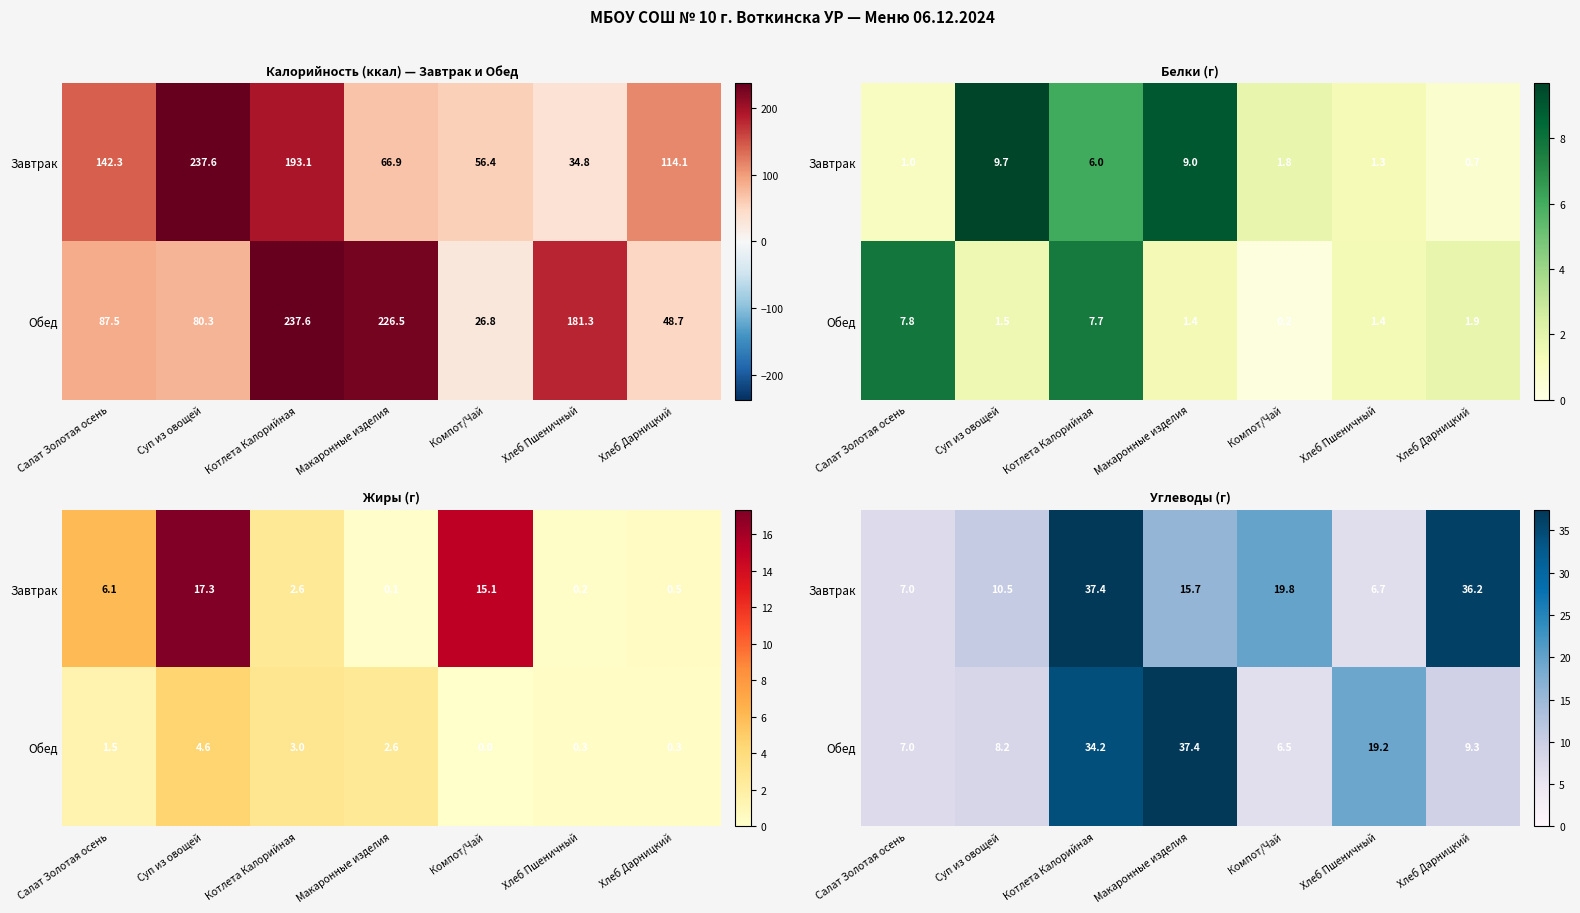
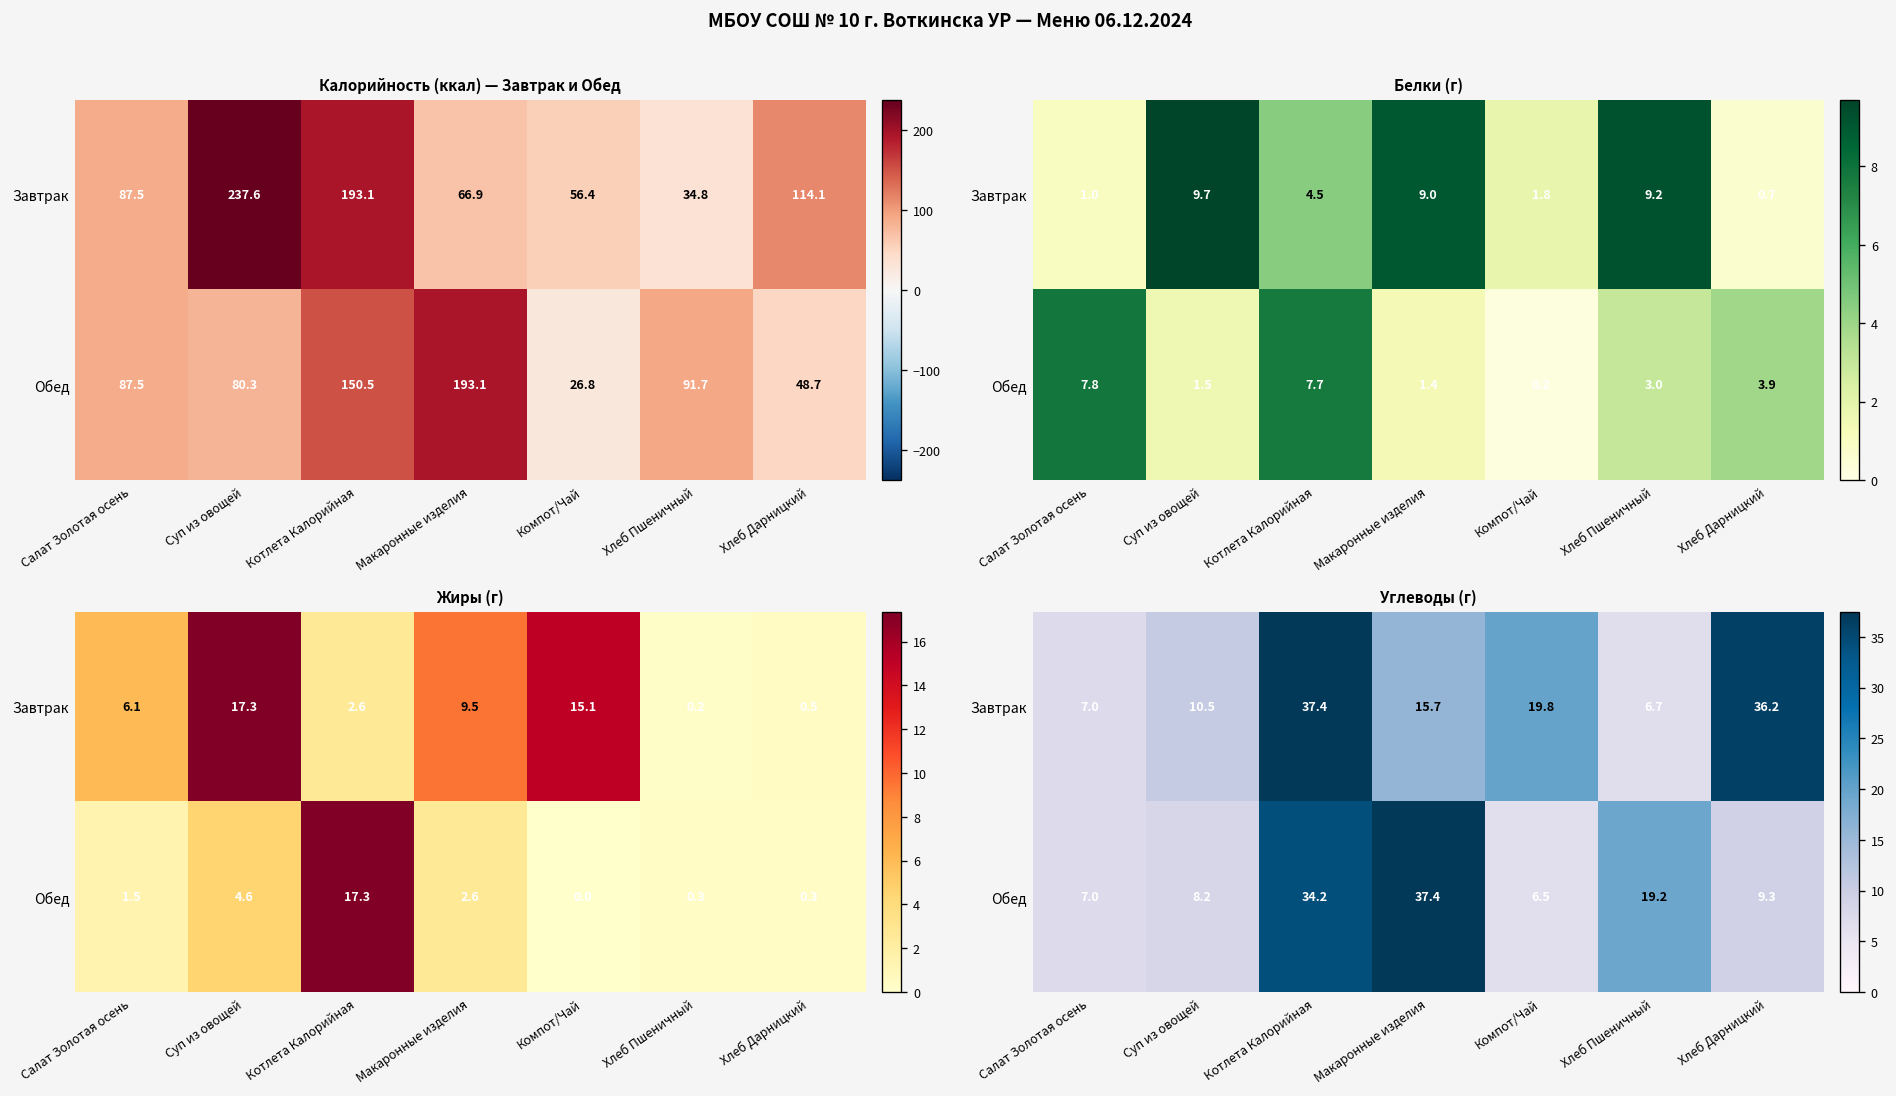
  {
    "Калорийность (ккал) — Завтрак и Обед": {
      "Завтрак": {
-       "Салат Золотая осень": 142.3,
+       "Салат Золотая осень": 87.5,
        "Суп из овощей": 237.6,
        "Котлета Калорийная": 193.1,
        "Макаронные изделия": 66.9,
        "Компот/Чай": 56.4,
        "Хлеб Пшеничный": 34.8,
        "Хлеб Дарницкий": 114.1
      },
      "Обед": {
        "Салат Золотая осень": 87.5,
        "Суп из овощей": 80.3,
-       "Котлета Калорийная": 237.6,
-       "Макаронные изделия": 226.5,
+       "Котлета Калорийная": 150.5,
+       "Макаронные изделия": 193.1,
        "Компот/Чай": 26.8,
-       "Хлеб Пшеничный": 181.3,
+       "Хлеб Пшеничный": 91.7,
        "Хлеб Дарницкий": 48.7
      }
    },
    "Белки (г)": {
      "Завтрак": {
        "Салат Золотая осень": 1.0,
        "Суп из овощей": 9.7,
-       "Котлета Калорийная": 6.0,
+       "Котлета Калорийная": 4.5,
        "Макаронные изделия": 9.0,
        "Компот/Чай": 1.8,
-       "Хлеб Пшеничный": 1.3,
+       "Хлеб Пшеничный": 9.2,
        "Хлеб Дарницкий": 0.7
      },
      "Обед": {
        "Салат Золотая осень": 7.8,
        "Суп из овощей": 1.5,
        "Котлета Калорийная": 7.7,
        "Макаронные изделия": 1.4,
-       "Хлеб Пшеничный": 1.4,
-       "Хлеб Дарницкий": 1.9
+       "Хлеб Пшеничный": 3.0,
+       "Хлеб Дарницкий": 3.9
      }
    },
    "Жиры (г)": {
      "Завтрак": {
        "Салат Золотая осень": 6.1,
        "Суп из овощей": 17.3,
        "Котлета Калорийная": 2.6,
-       "Макаронные изделия": 0.1,
+       "Макаронные изделия": 9.5,
        "Компот/Чай": 15.1,
        "Хлеб Пшеничный": 0.2,
        "Хлеб Дарницкий": 0.5
      },
      "Обед": {
        "Салат Золотая осень": 1.5,
        "Суп из овощей": 4.6,
-       "Котлета Калорийная": 3.0,
+       "Котлета Калорийная": 17.3,
        "Макаронные изделия": 2.6,
        "Компот/Чай": 0.0,
        "Хлеб Пшеничный": 0.3,
        "Хлеб Дарницкий": 0.3
      }
    },
    "Углеводы (г)": {
      "Завтрак": {
        "Суп из овощей": 10.5,
        "Котлета Калорийная": 37.4,
        "Макаронные изделия": 15.7,
        "Компот/Чай": 19.8,
        "Хлеб Дарницкий": 36.2
      },
      "Обед": {
        "Котлета Калорийная": 34.2,
        "Макаронные изделия": 37.4,
        "Хлеб Пшеничный": 19.2
      }
    }
  }
